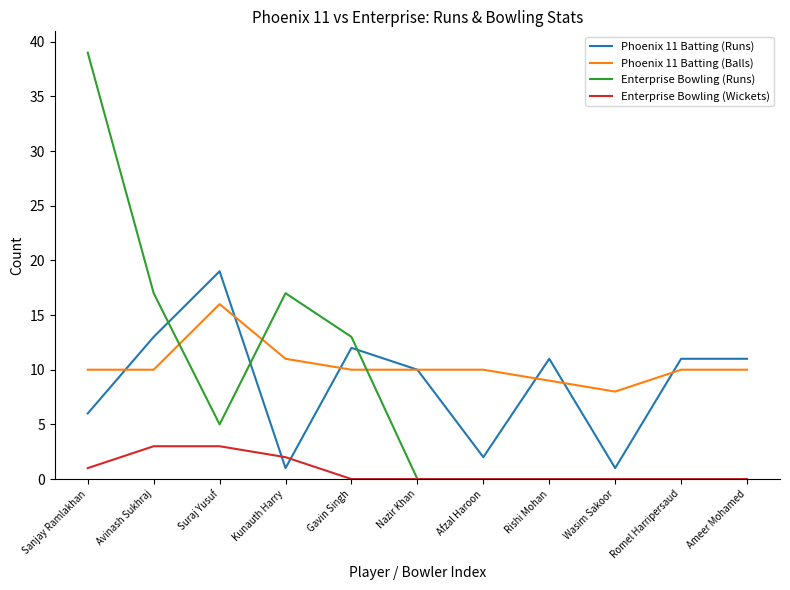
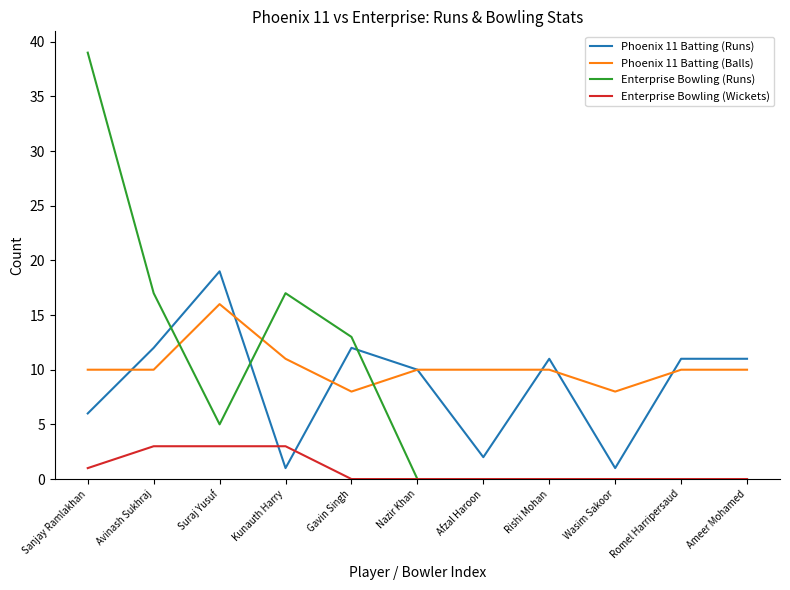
  {
    "Phoenix 11 Batting (Runs)": {
      "Sanjay Ramlakhan": 6,
-     "Avinash Sukhraj": 13,
+     "Avinash Sukhraj": 12,
      "Suraj Yusuf": 19,
      "Kunauth Harry": 1,
      "Gavin Singh": 12,
      "Afzal Haroon": 2,
      "Rishi Mohan": 11,
      "Wasim Sakoor": 1,
      "Romel Harripersaud": 11,
      "Ameer Mohamed": 11
    },
    "Phoenix 11 Batting (Balls)": {
      "Sanjay Ramlakhan": 10,
      "Avinash Sukhraj": 10,
      "Suraj Yusuf": 16,
      "Kunauth Harry": 11,
-     "Gavin Singh": 10,
+     "Gavin Singh": 8,
      "Afzal Haroon": 10,
-     "Rishi Mohan": 9,
+     "Rishi Mohan": 10,
      "Wasim Sakoor": 8,
      "Romel Harripersaud": 10,
      "Ameer Mohamed": 10
    },
    "Enterprise Bowling (Runs)": {
      "Sanjay Ramlakhan": 39,
      "Avinash Sukhraj": 17,
      "Suraj Yusuf": 5,
      "Kunauth Harry": 17,
      "Gavin Singh": 13
    },
    "Enterprise Bowling (Wickets)": {
      "Sanjay Ramlakhan": 1,
      "Avinash Sukhraj": 3,
      "Suraj Yusuf": 3,
-     "Kunauth Harry": 2,
+     "Kunauth Harry": 3,
      "Gavin Singh": 0
    }
  }
